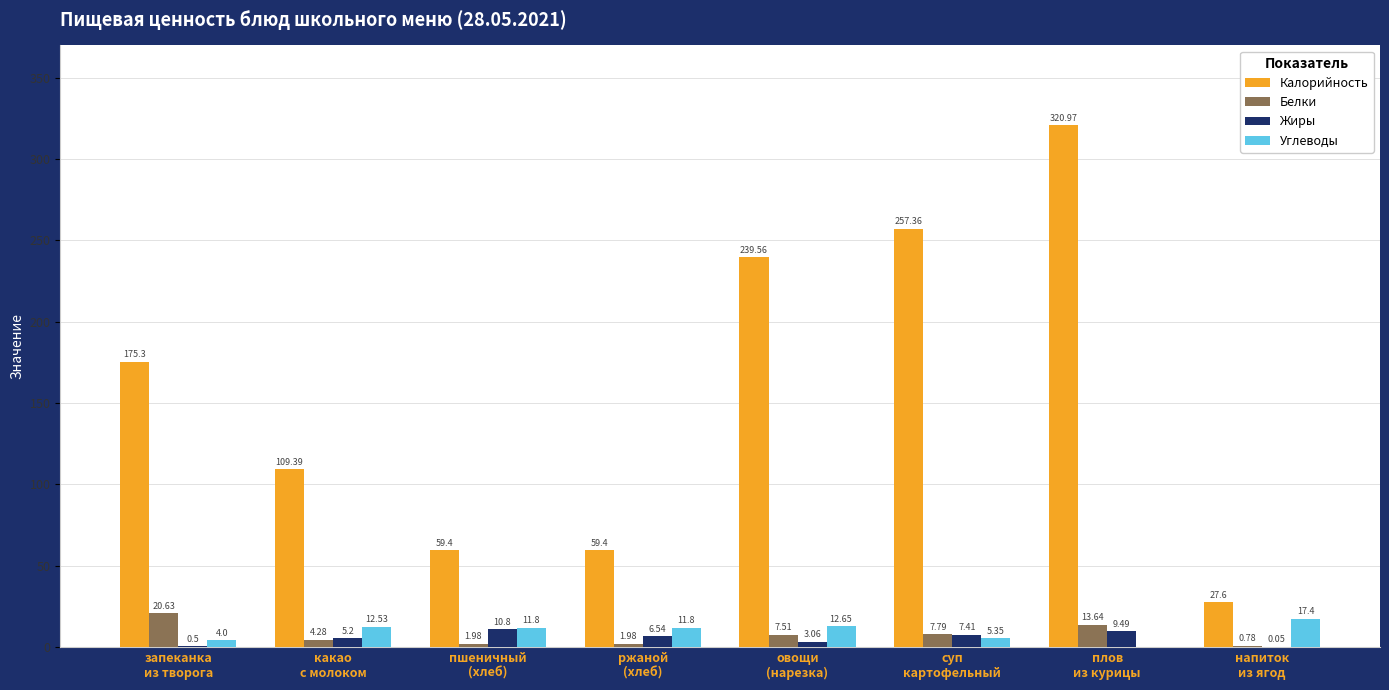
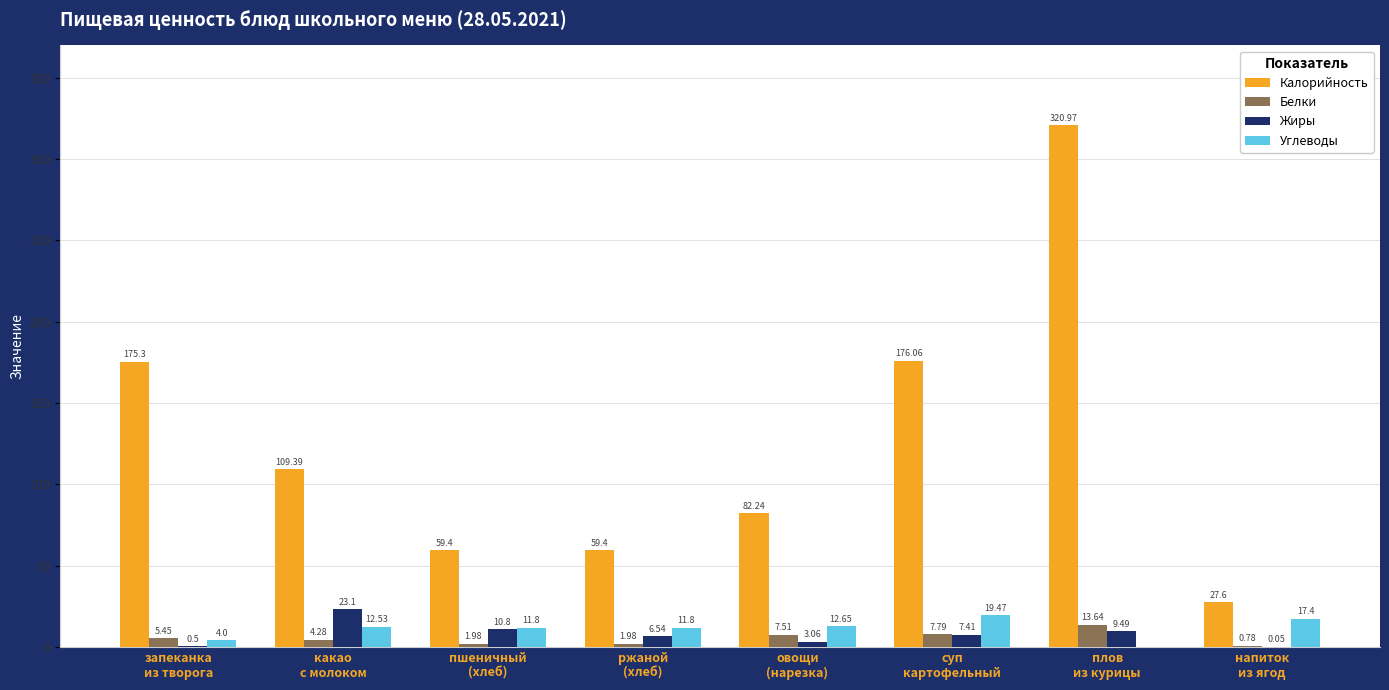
  {
    "Калорийность": {
      "запеканка из творога": 175.3,
      "какао с молоком": 109.39,
      "пшеничный (хлеб)": 59.4,
      "ржаной (хлеб)": 59.4,
-     "овощи (нарезка)": 239.56,
-     "суп картофельный": 257.36,
+     "овощи (нарезка)": 82.24,
+     "суп картофельный": 176.06,
      "плов из курицы": 320.97,
      "напиток из ягод": 27.6
    },
    "Белки": {
-     "запеканка из творога": 20.63,
+     "запеканка из творога": 5.45,
      "какао с молоком": 4.28,
      "пшеничный (хлеб)": 1.98,
      "ржаной (хлеб)": 1.98,
      "овощи (нарезка)": 7.51,
      "суп картофельный": 7.79,
      "плов из курицы": 13.64,
      "напиток из ягод": 0.78
    },
    "Жиры": {
      "запеканка из творога": 0.5,
-     "какао с молоком": 5.2,
+     "какао с молоком": 23.1,
      "пшеничный (хлеб)": 10.8,
      "ржаной (хлеб)": 6.54,
      "овощи (нарезка)": 3.06,
      "суп картофельный": 7.41,
      "плов из курицы": 9.49,
      "напиток из ягод": 0.05
    },
    "Углеводы": {
      "запеканка из творога": 4.0,
      "какао с молоком": 12.53,
      "пшеничный (хлеб)": 11.8,
      "ржаной (хлеб)": 11.8,
      "овощи (нарезка)": 12.65,
-     "суп картофельный": 5.35,
+     "суп картофельный": 19.47,
      "напиток из ягод": 17.4
    }
  }
